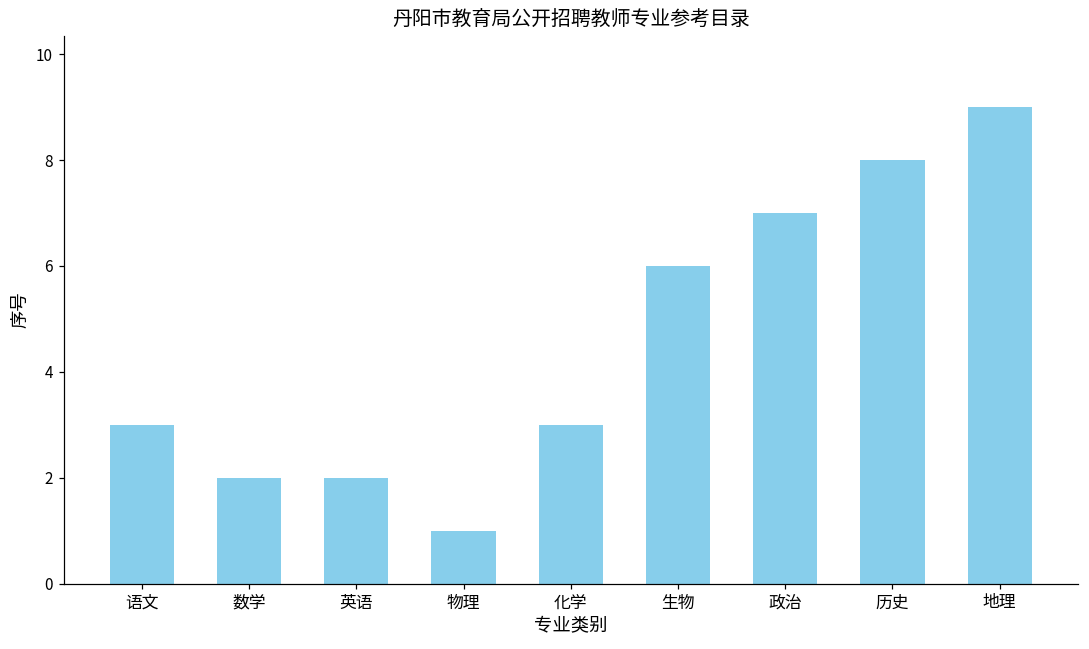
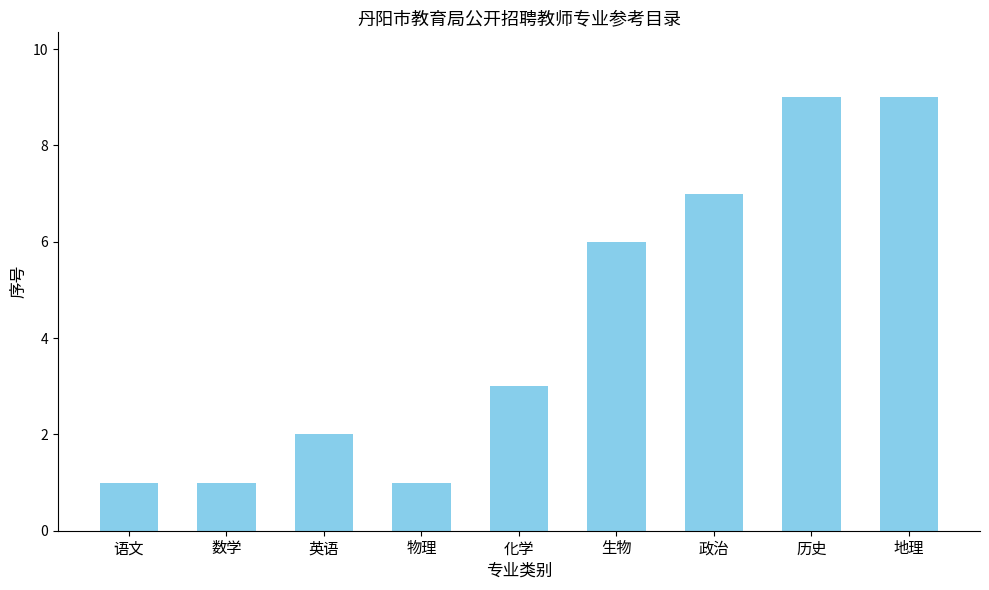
  {
-   "语文": 3,
-   "数学": 2,
+   "语文": 1,
+   "数学": 1,
    "英语": 2,
    "物理": 1,
    "化学": 3,
    "生物": 6,
    "政治": 7,
-   "历史": 8,
+   "历史": 9,
    "地理": 9
  }
